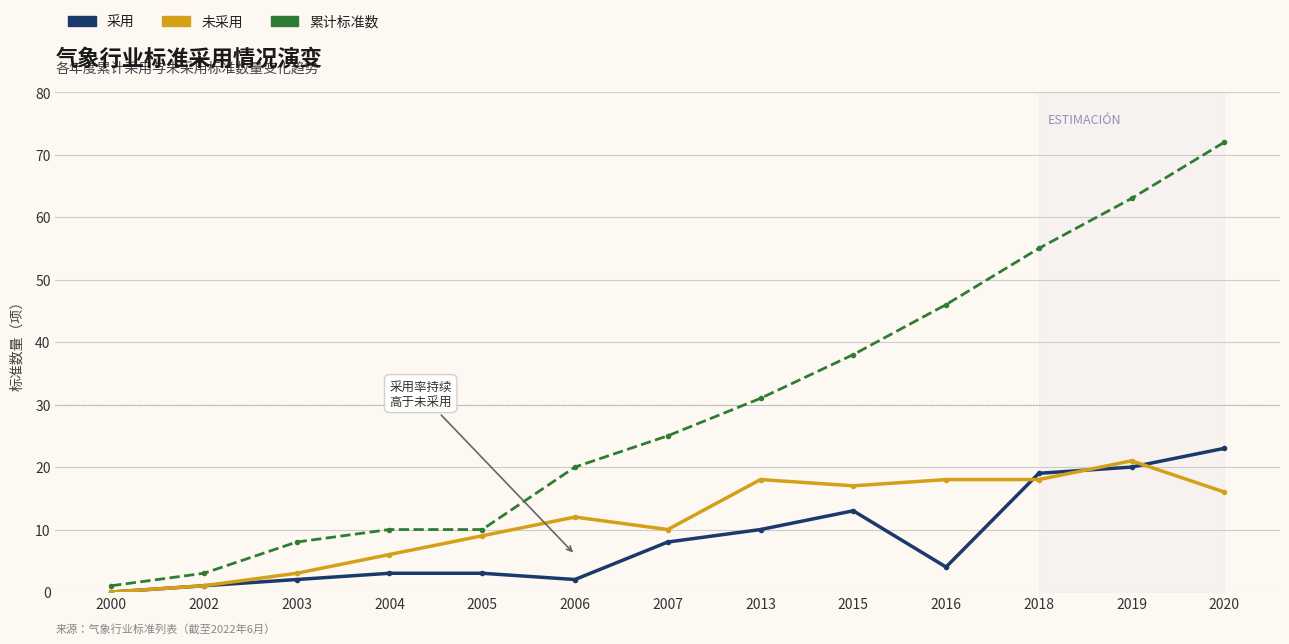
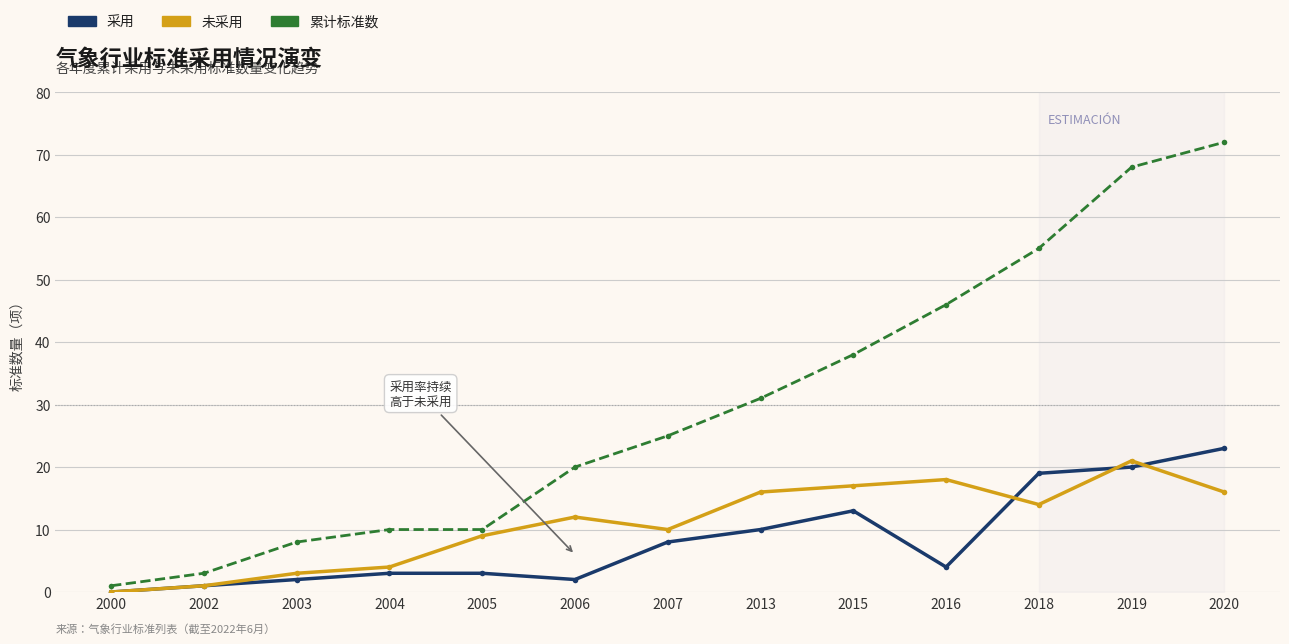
  {
    "采用": {
      "2003": 2,
      "2004": 3,
      "2005": 3,
      "2006": 2,
      "2007": 8,
      "2013": 10,
      "2015": 13,
      "2016": 4,
      "2018": 19,
      "2019": 20,
      "2020": 23
    },
    "未采用": {
      "2003": 3,
-     "2004": 6,
+     "2004": 4,
      "2005": 9,
      "2006": 12,
      "2007": 10,
-     "2013": 18,
+     "2013": 16,
      "2015": 17,
      "2016": 18,
-     "2018": 18,
+     "2018": 14,
      "2019": 21,
      "2020": 16
    },
    "累计标准数": {
      "2000": 1,
      "2002": 3,
      "2003": 8,
      "2004": 10,
      "2005": 10,
      "2006": 20,
      "2007": 25,
      "2013": 31,
      "2015": 38,
      "2016": 46,
      "2018": 55,
-     "2019": 63,
+     "2019": 68,
      "2020": 72
    }
  }
